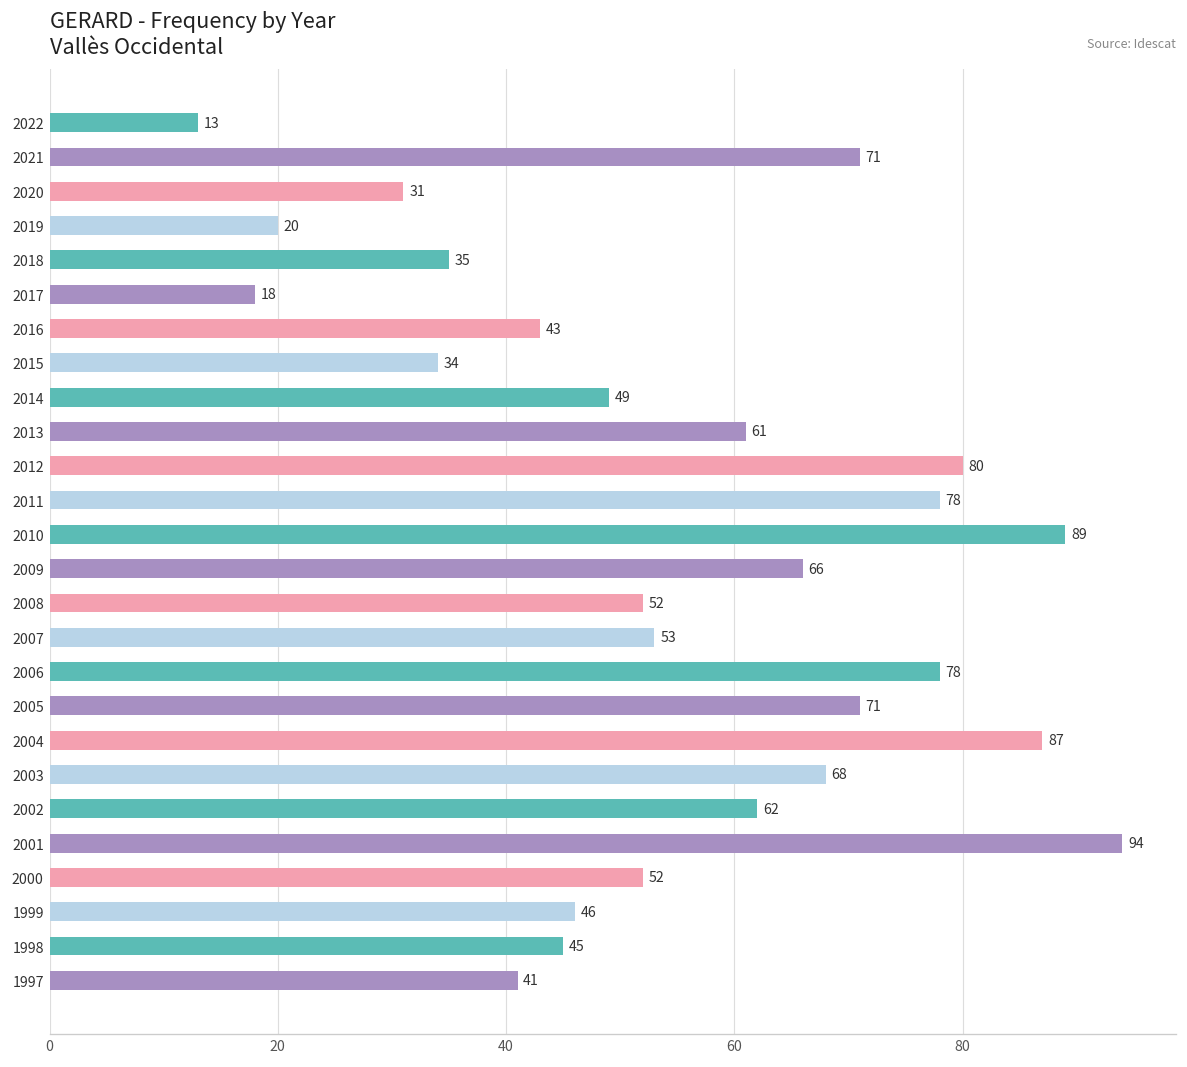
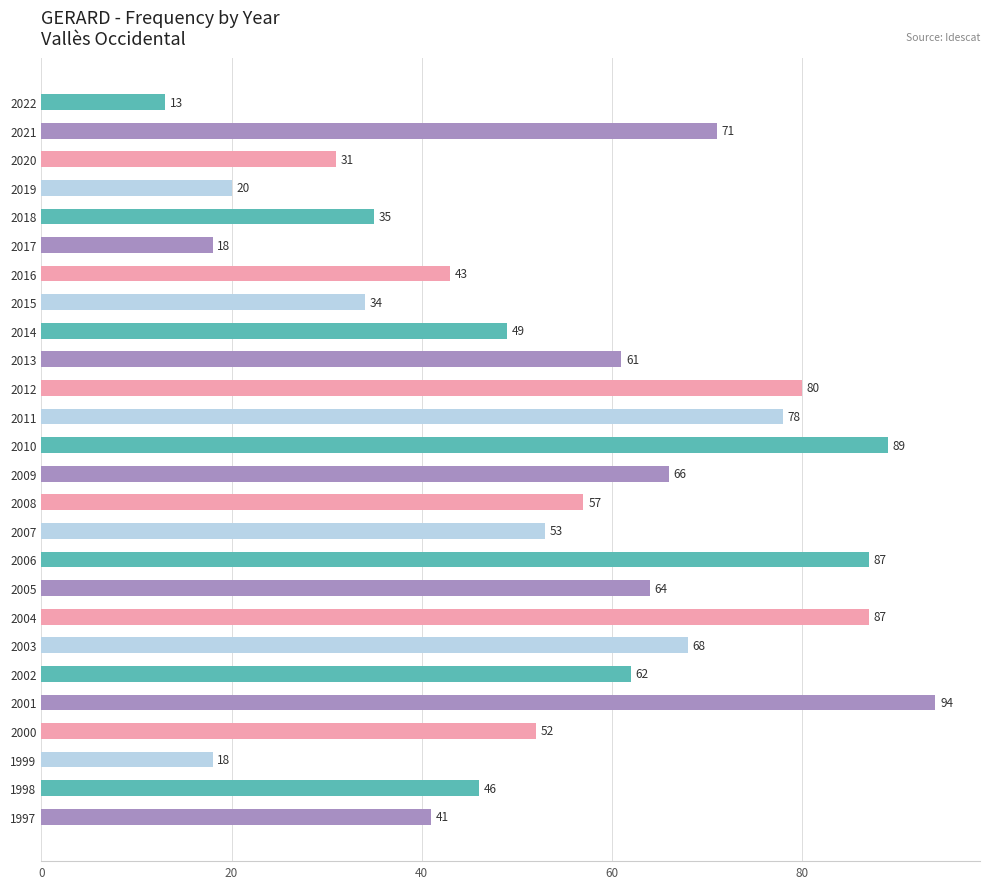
  {
    "2022": 13,
    "2021": 71,
    "2020": 31,
    "2019": 20,
    "2018": 35,
    "2017": 18,
    "2016": 43,
    "2015": 34,
    "2014": 49,
    "2013": 61,
    "2012": 80,
    "2011": 78,
    "2010": 89,
    "2009": 66,
-   "2008": 52,
+   "2008": 57,
    "2007": 53,
-   "2006": 78,
-   "2005": 71,
+   "2006": 87,
+   "2005": 64,
    "2004": 87,
    "2003": 68,
    "2002": 62,
    "2001": 94,
    "2000": 52,
-   "1999": 46,
-   "1998": 45,
+   "1999": 18,
+   "1998": 46,
    "1997": 41
  }
